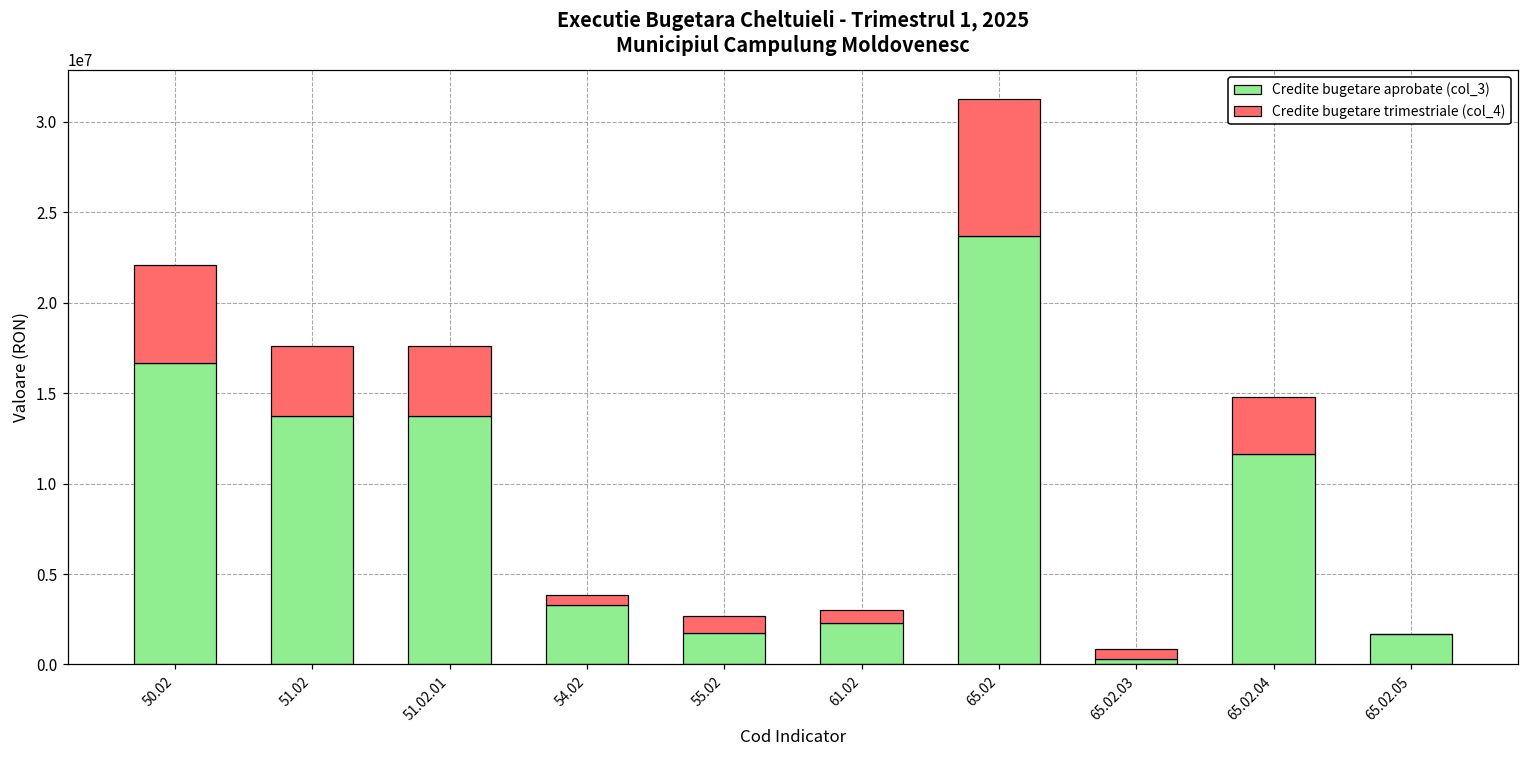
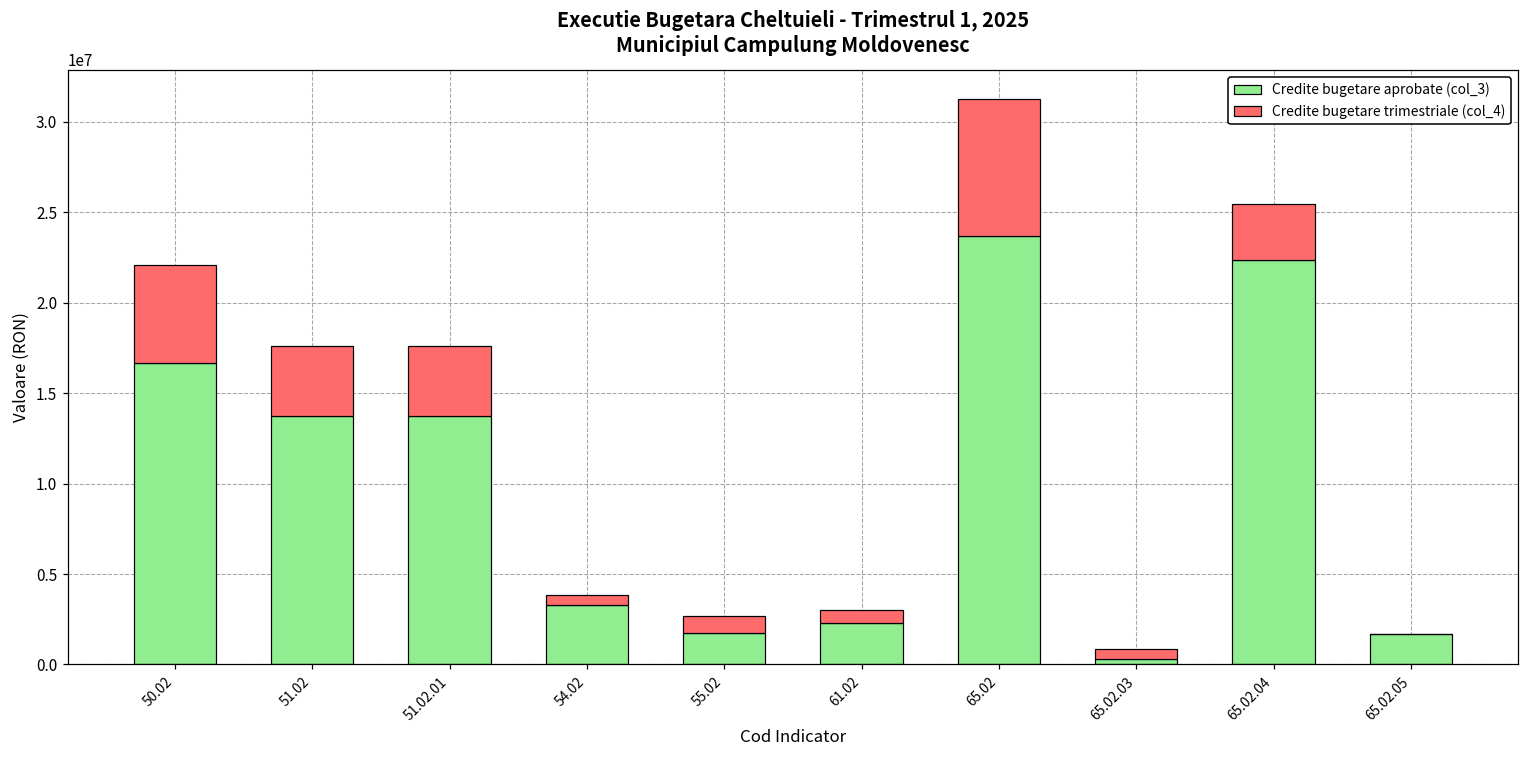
  {
    "Credite bugetare aprobate (col_3)": {
      "50.02": 16600000,
      "51.02": 13700000,
      "51.02.01": 13700000,
      "54.02": 3300000,
      "55.02": 1700000,
      "61.02": 2300000,
      "65.02": 23700000,
      "65.02.03": 300000,
-     "65.02.04": 11700000,
+     "65.02.04": 22300000,
      "65.02.05": 1700000
    },
    "Credite bugetare trimestriale (col_4)": {
      "50.02": 5500000,
      "51.02": 3900000,
      "51.02.01": 3900000,
      "54.02": 600000,
      "55.02": 1000000,
      "61.02": 700000,
      "65.02": 7600000,
      "65.02.03": 500000,
      "65.02.04": 3100000
    }
  }
